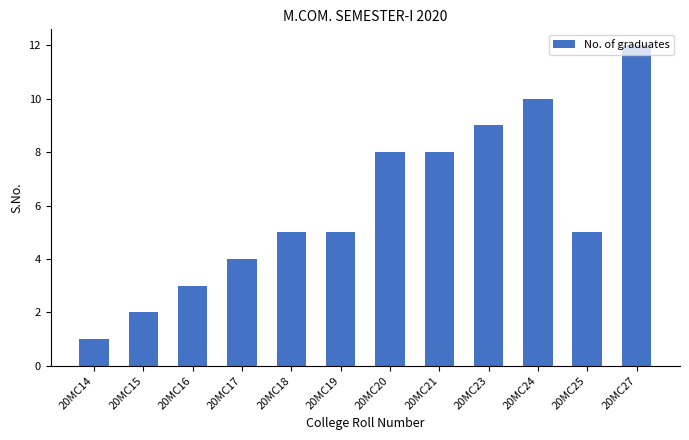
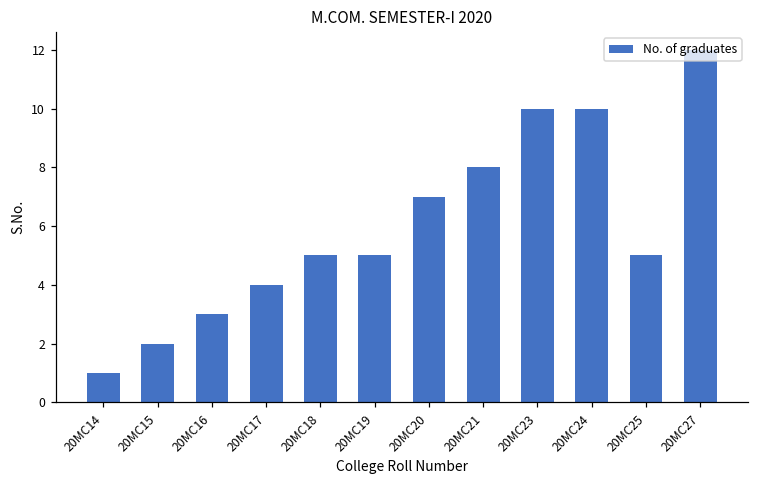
  {
    "20MC14": 1,
    "20MC15": 2,
    "20MC16": 3,
    "20MC17": 4,
    "20MC18": 5,
    "20MC19": 5,
-   "20MC20": 8,
+   "20MC20": 7,
    "20MC21": 8,
-   "20MC23": 9,
+   "20MC23": 10,
    "20MC24": 10,
    "20MC25": 5
  }
